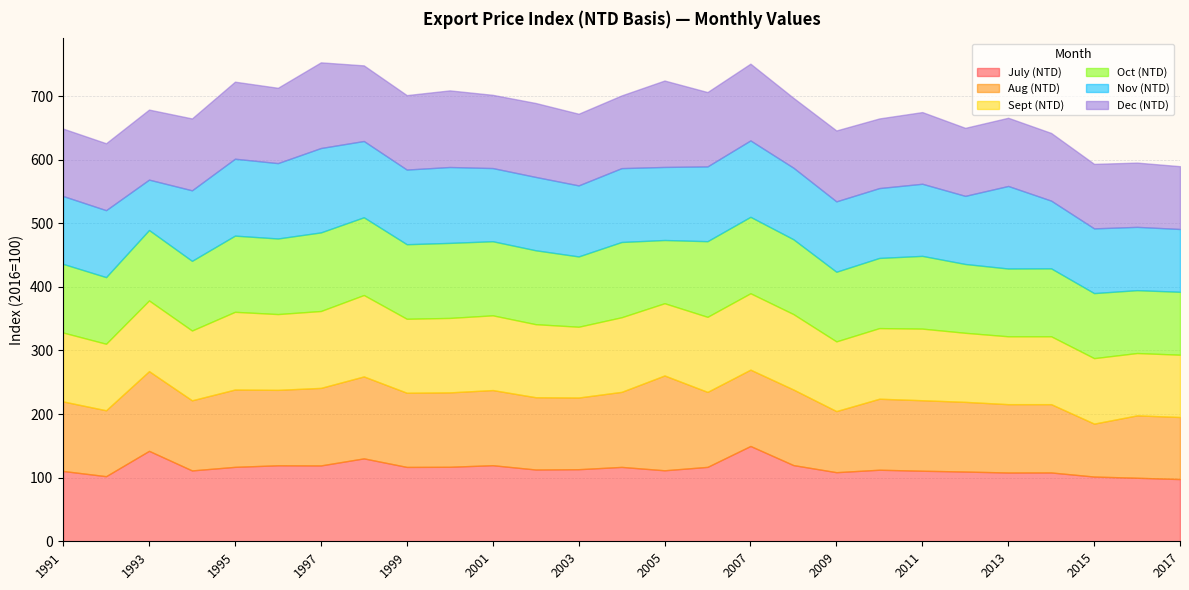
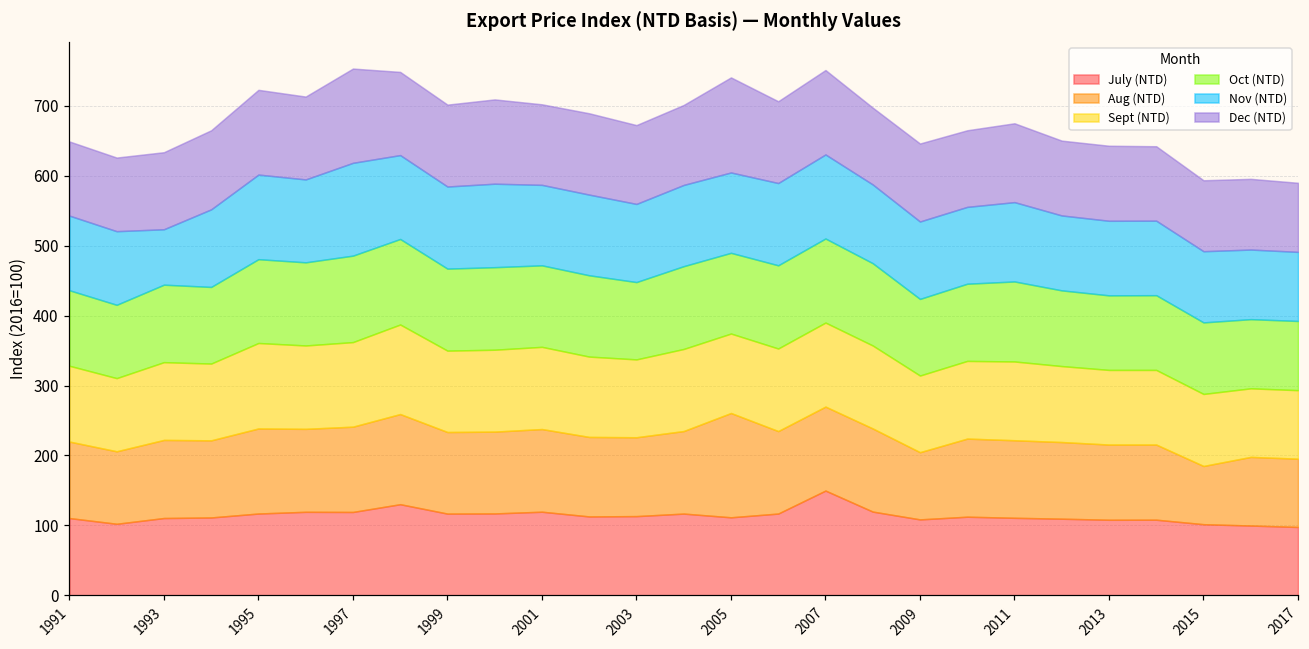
  {
    "July (NTD)": {
      "1991": 110,
-     "1993": 140,
+     "1993": 110,
      "1995": 120,
      "1997": 120,
      "1999": 120,
      "2001": 120,
      "2003": 110,
      "2005": 110,
      "2007": 150,
      "2009": 110,
      "2011": 110,
      "2013": 110,
      "2015": 100,
      "2017": 100
    },
    "Aug (NTD)": {
      "1991": 110,
-     "1993": 130,
+     "1993": 110,
      "1995": 120,
      "1997": 120,
      "1999": 120,
      "2001": 120,
      "2003": 110,
      "2005": 150,
      "2007": 120,
      "2009": 100,
      "2011": 110,
      "2013": 110,
      "2015": 80,
      "2017": 100
    },
    "Sept (NTD)": {
      "1991": 110,
      "1993": 110,
      "1995": 120,
      "1997": 120,
      "1999": 120,
      "2001": 120,
      "2003": 110,
      "2005": 110,
      "2007": 120,
      "2009": 110,
      "2011": 110,
      "2013": 110,
      "2015": 100,
      "2017": 100
    },
    "Oct (NTD)": {
      "1991": 110,
      "1993": 110,
      "1995": 120,
      "1997": 120,
      "1999": 120,
      "2001": 120,
      "2003": 110,
-     "2005": 100,
+     "2005": 120,
      "2007": 120,
      "2009": 110,
      "2011": 110,
      "2013": 110,
      "2015": 100,
      "2017": 100
    },
    "Nov (NTD)": {
      "1991": 110,
      "1993": 80,
      "1995": 120,
      "1997": 130,
      "1999": 120,
      "2001": 120,
      "2003": 110,
      "2005": 110,
      "2007": 120,
      "2009": 110,
      "2011": 110,
-     "2013": 130,
+     "2013": 110,
      "2015": 100,
      "2017": 100
    },
    "Dec (NTD)": {
      "1991": 110,
      "1993": 110,
      "1995": 120,
      "1997": 130,
      "1999": 120,
      "2001": 120,
      "2003": 110,
      "2005": 140,
      "2007": 120,
      "2009": 110,
      "2011": 110,
      "2013": 110,
      "2015": 100,
      "2017": 100
    }
  }
